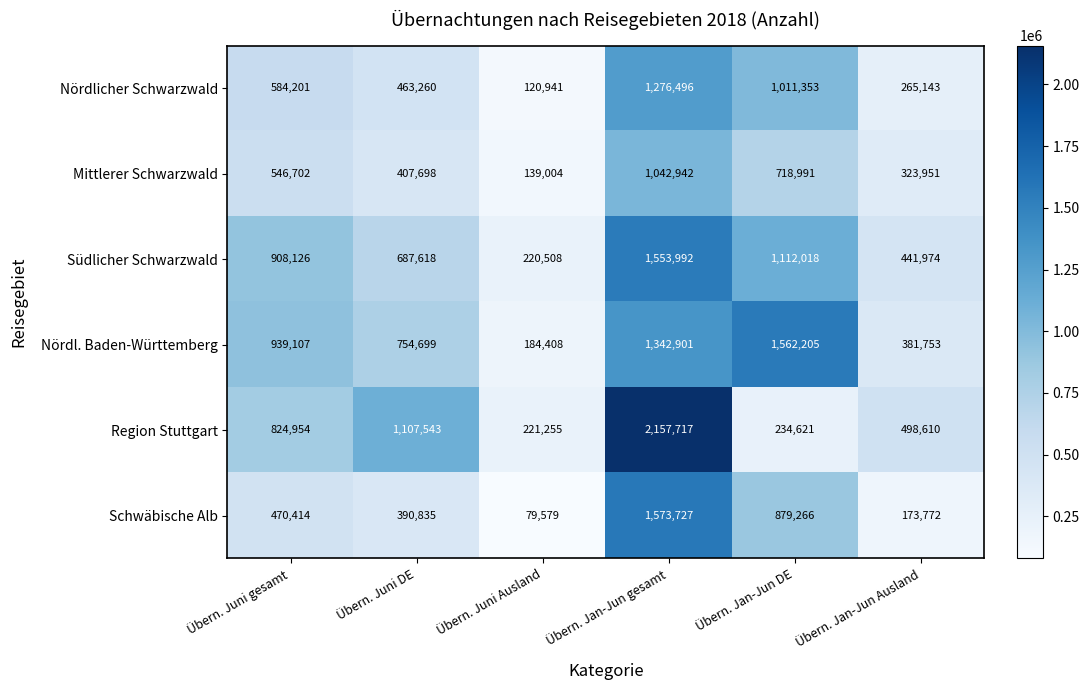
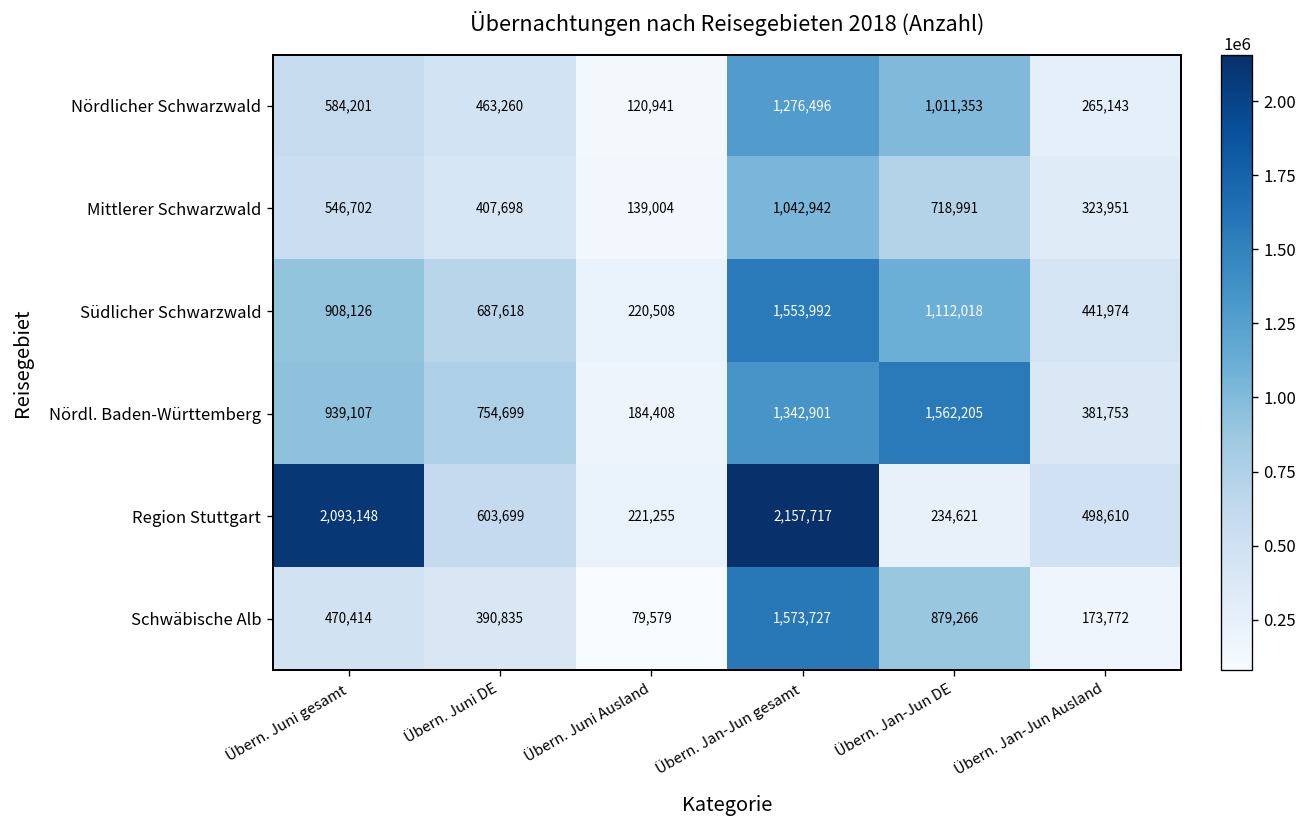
  {
    "Nördlicher Schwarzwald": {
      "Übern. Juni gesamt": "584,201",
      "Übern. Juni DE": "463,260",
      "Übern. Juni Ausland": "120,941",
      "Übern. Jan-Jun gesamt": "1,276,496",
      "Übern. Jan-Jun DE": "1,011,353",
      "Übern. Jan-Jun Ausland": "265,143"
    },
    "Mittlerer Schwarzwald": {
      "Übern. Juni gesamt": "546,702",
      "Übern. Juni DE": "407,698",
      "Übern. Juni Ausland": "139,004",
      "Übern. Jan-Jun gesamt": "1,042,942",
      "Übern. Jan-Jun DE": "718,991",
      "Übern. Jan-Jun Ausland": "323,951"
    },
    "Südlicher Schwarzwald": {
      "Übern. Juni gesamt": "908,126",
      "Übern. Juni DE": "687,618",
      "Übern. Juni Ausland": "220,508",
      "Übern. Jan-Jun gesamt": "1,553,992",
      "Übern. Jan-Jun DE": "1,112,018",
      "Übern. Jan-Jun Ausland": "441,974"
    },
    "Nördl. Baden-Württemberg": {
      "Übern. Juni gesamt": "939,107",
      "Übern. Juni DE": "754,699",
      "Übern. Juni Ausland": "184,408",
      "Übern. Jan-Jun gesamt": "1,342,901",
      "Übern. Jan-Jun DE": "1,562,205",
      "Übern. Jan-Jun Ausland": "381,753"
    },
    "Region Stuttgart": {
-     "Übern. Juni gesamt": "824,954",
-     "Übern. Juni DE": "1,107,543",
+     "Übern. Juni gesamt": "2,093,148",
+     "Übern. Juni DE": "603,699",
      "Übern. Juni Ausland": "221,255",
      "Übern. Jan-Jun gesamt": "2,157,717",
      "Übern. Jan-Jun DE": "234,621",
      "Übern. Jan-Jun Ausland": "498,610"
    },
    "Schwäbische Alb": {
      "Übern. Juni gesamt": "470,414",
      "Übern. Juni DE": "390,835",
      "Übern. Juni Ausland": "79,579",
      "Übern. Jan-Jun gesamt": "1,573,727",
      "Übern. Jan-Jun DE": "879,266",
      "Übern. Jan-Jun Ausland": "173,772"
    }
  }
